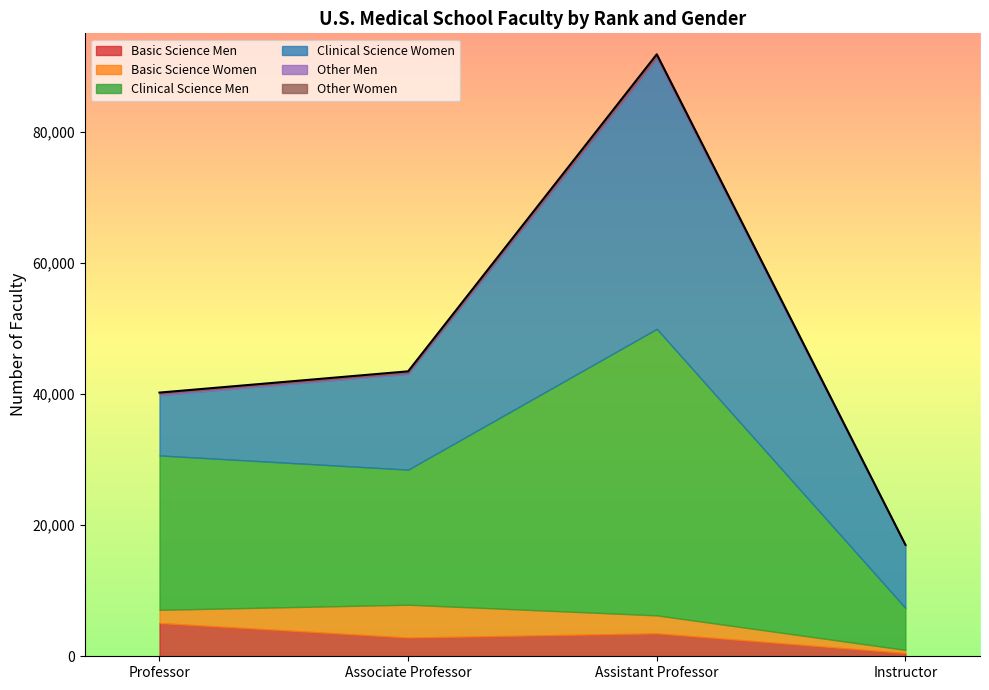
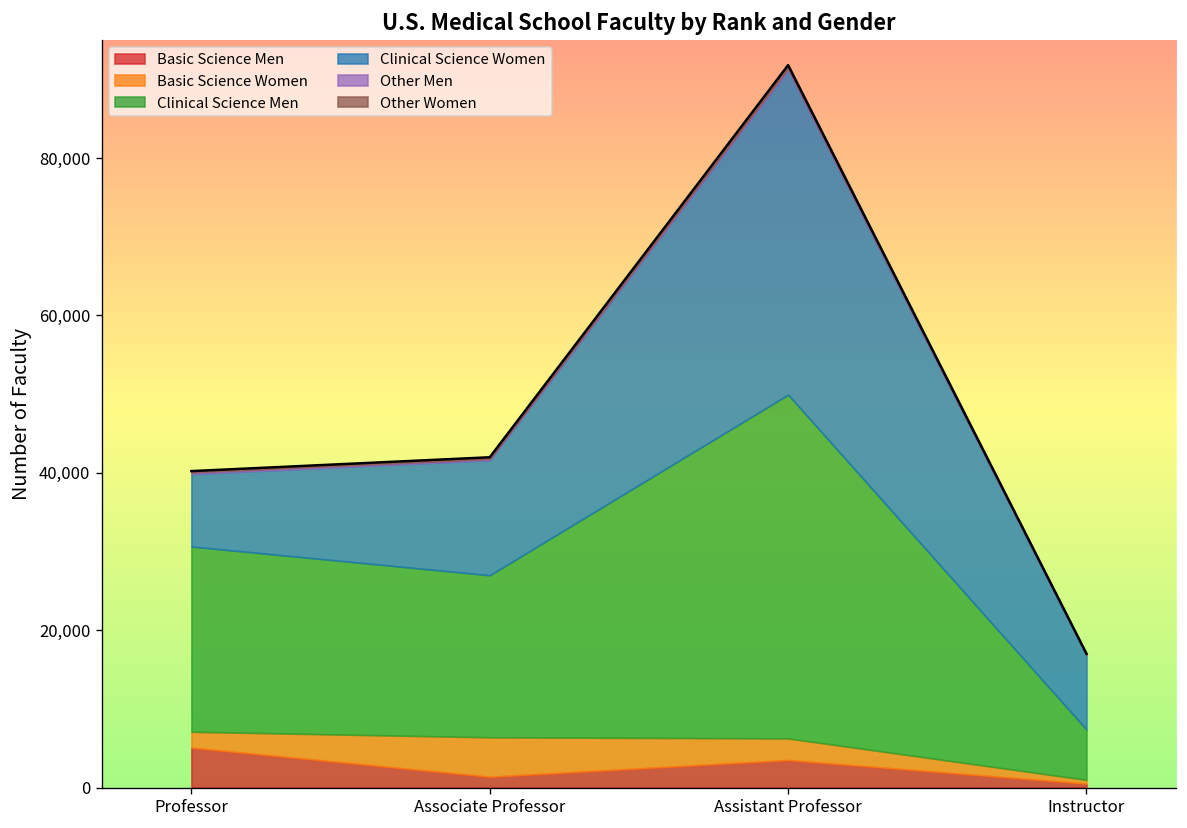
  {
    "Basic Science Men": {
      "Professor": "5,000",
-     "Associate Professor": "3,000",
+     "Associate Professor": "1,000",
      "Assistant Professor": "3,000",
      "Instructor": "0"
    },
    "Basic Science Women": {
      "Professor": "2,000",
      "Associate Professor": "5,000",
      "Assistant Professor": "3,000",
      "Instructor": "0"
    },
    "Clinical Science Men": {
      "Professor": "24,000",
      "Associate Professor": "21,000",
      "Assistant Professor": "44,000",
      "Instructor": "6,000"
    },
    "Other Women": {
      "Assistant Professor": "0"
    }
  }
